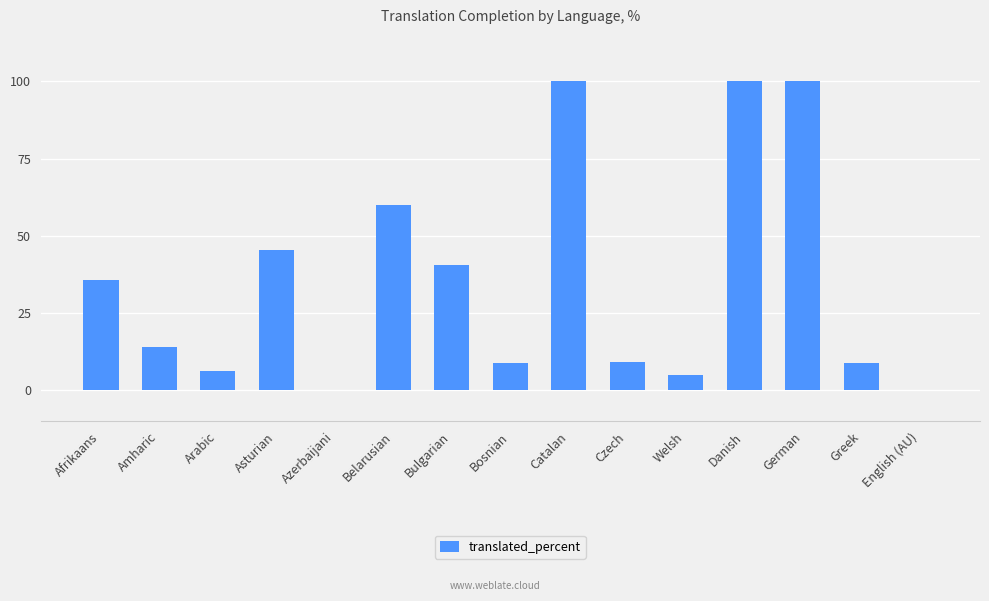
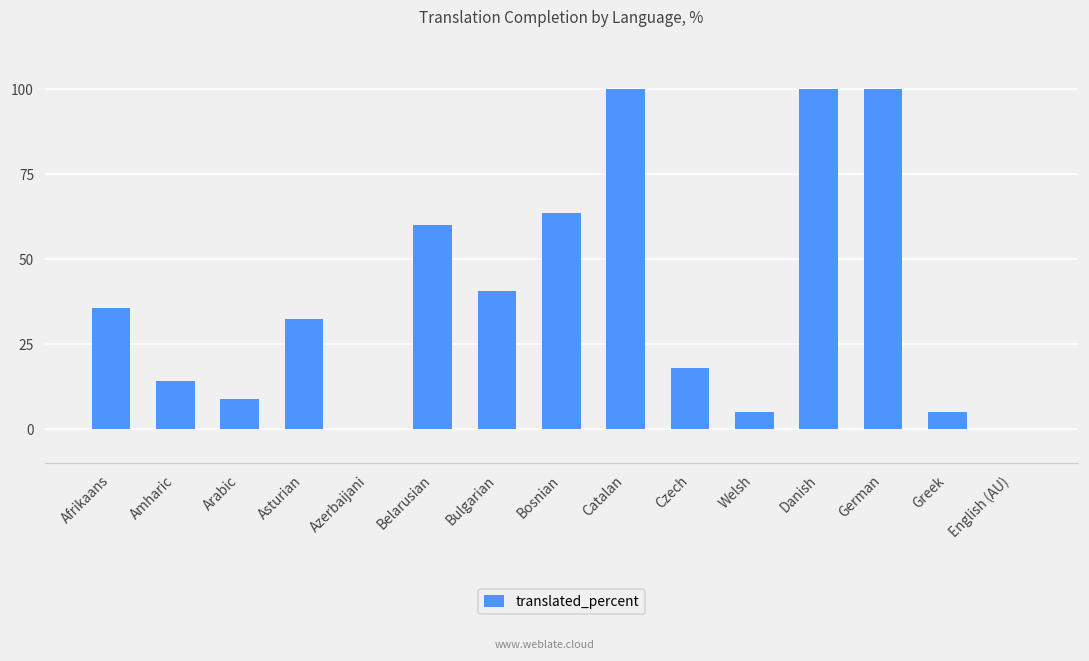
  {
    "Afrikaans": 36,
    "Amharic": 14,
-   "Arabic": 6,
-   "Asturian": 45,
+   "Arabic": 9,
+   "Asturian": 33,
    "Azerbaijani": 0,
    "Belarusian": 60,
    "Bulgarian": 41,
-   "Bosnian": 9,
+   "Bosnian": 64,
    "Catalan": 100,
-   "Czech": 9,
+   "Czech": 18,
    "Welsh": 5,
    "Danish": 100,
    "German": 100,
-   "Greek": 9,
+   "Greek": 5,
    "English (AU)": 0
  }
